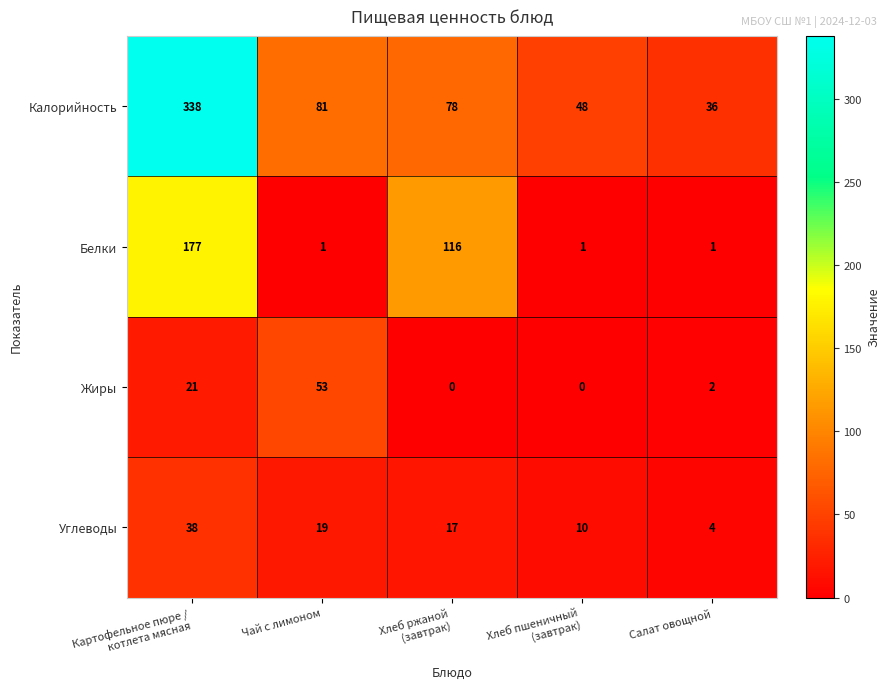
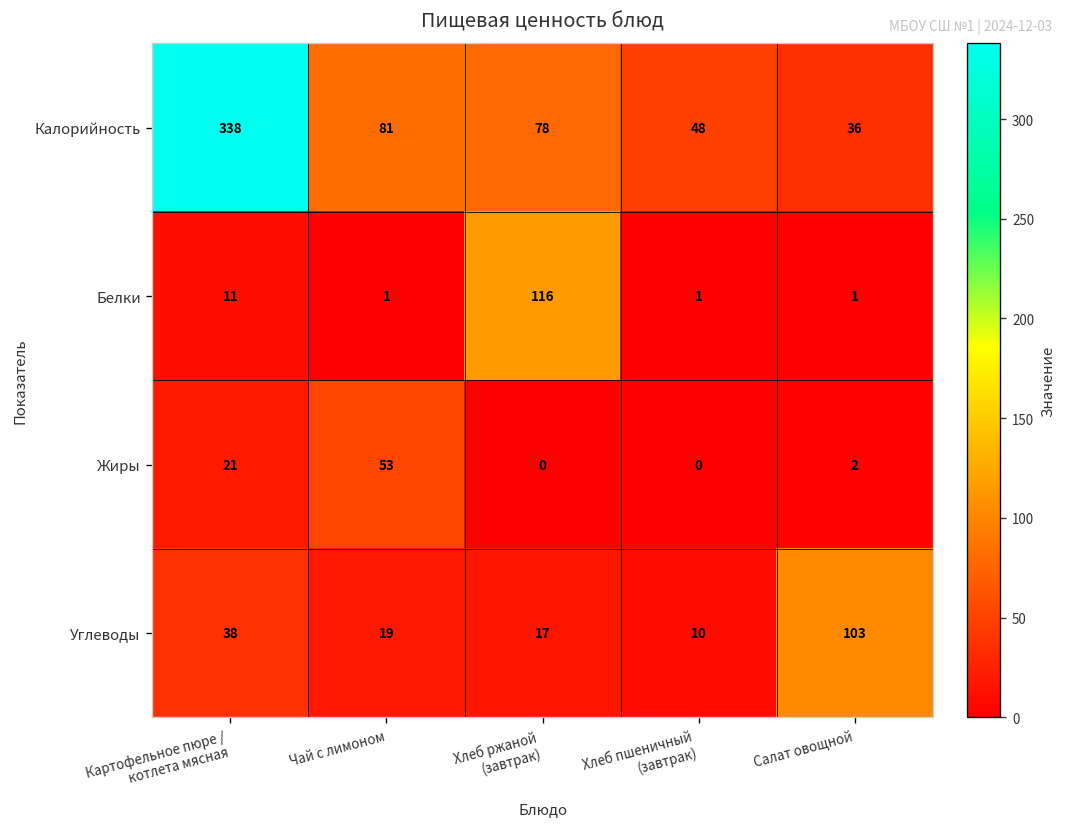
  {
    "Калорийность": {
      "Картофельное пюре / котлета мясная": 338,
      "Чай с лимоном": 81,
      "Хлеб ржаной (завтрак)": 78,
      "Хлеб пшеничный (завтрак)": 48,
      "Салат овощной": 36
    },
    "Белки": {
-     "Картофельное пюре / котлета мясная": 177,
+     "Картофельное пюре / котлета мясная": 11,
      "Чай с лимоном": 1,
      "Хлеб ржаной (завтрак)": 116,
      "Хлеб пшеничный (завтрак)": 1,
      "Салат овощной": 1
    },
    "Жиры": {
      "Картофельное пюре / котлета мясная": 21,
      "Чай с лимоном": 53,
      "Хлеб ржаной (завтрак)": 0,
      "Хлеб пшеничный (завтрак)": 0,
      "Салат овощной": 2
    },
    "Углеводы": {
      "Картофельное пюре / котлета мясная": 38,
      "Чай с лимоном": 19,
      "Хлеб ржаной (завтрак)": 17,
      "Хлеб пшеничный (завтрак)": 10,
-     "Салат овощной": 4
+     "Салат овощной": 103
    }
  }
